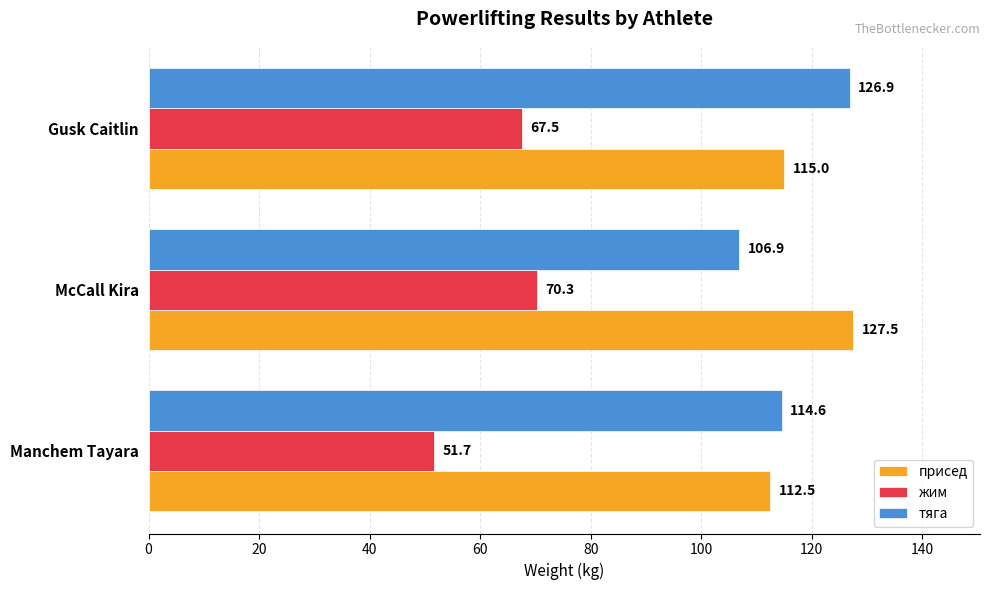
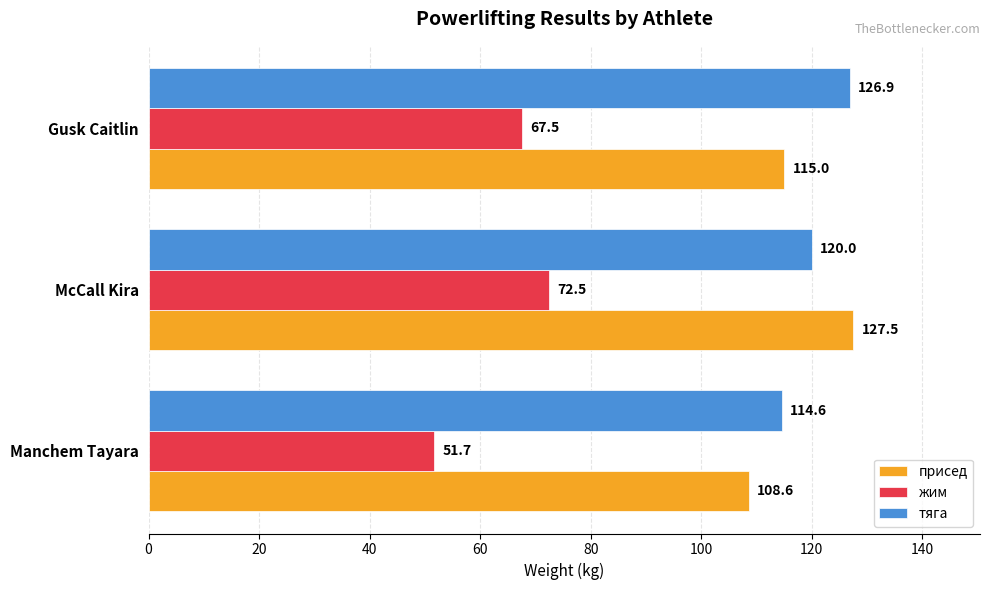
  {
    "присед": {
      "Gusk Caitlin": 115.0,
      "McCall Kira": 127.5,
-     "Manchem Tayara": 112.5
+     "Manchem Tayara": 108.6
    },
    "жим": {
      "Gusk Caitlin": 67.5,
-     "McCall Kira": 70.3,
+     "McCall Kira": 72.5,
      "Manchem Tayara": 51.7
    },
    "тяга": {
      "Gusk Caitlin": 126.9,
-     "McCall Kira": 106.9,
+     "McCall Kira": 120.0,
      "Manchem Tayara": 114.6
    }
  }
